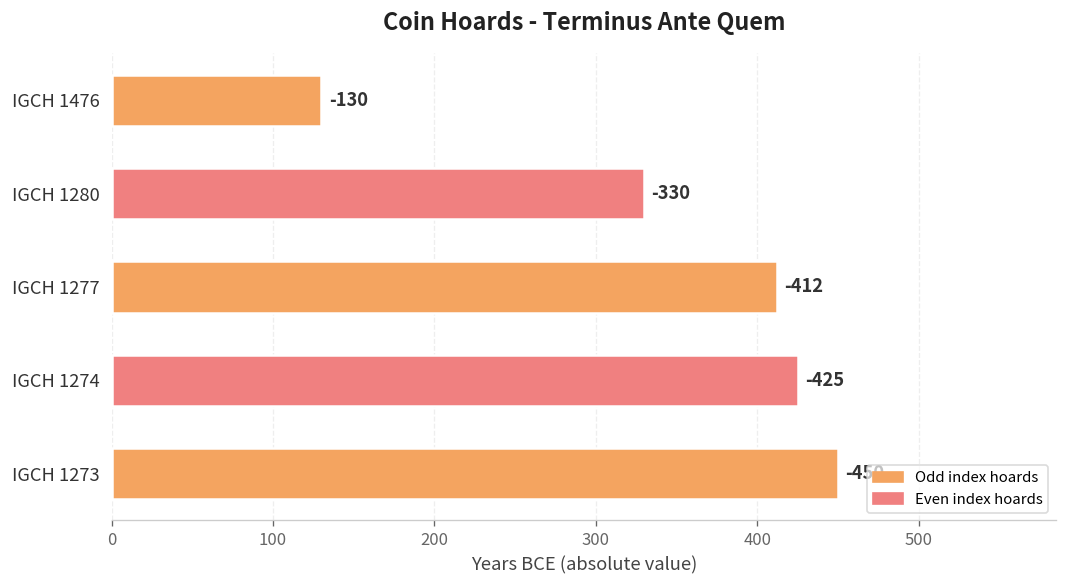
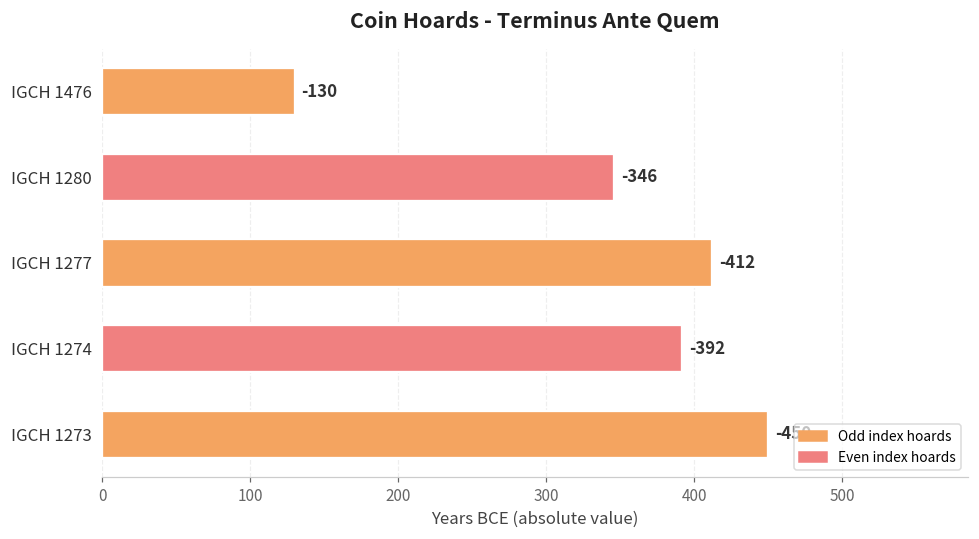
  {
-   "IGCH 1280": -330,
-   "IGCH 1274": -425
+   "IGCH 1280": -346,
+   "IGCH 1274": -392
  }
